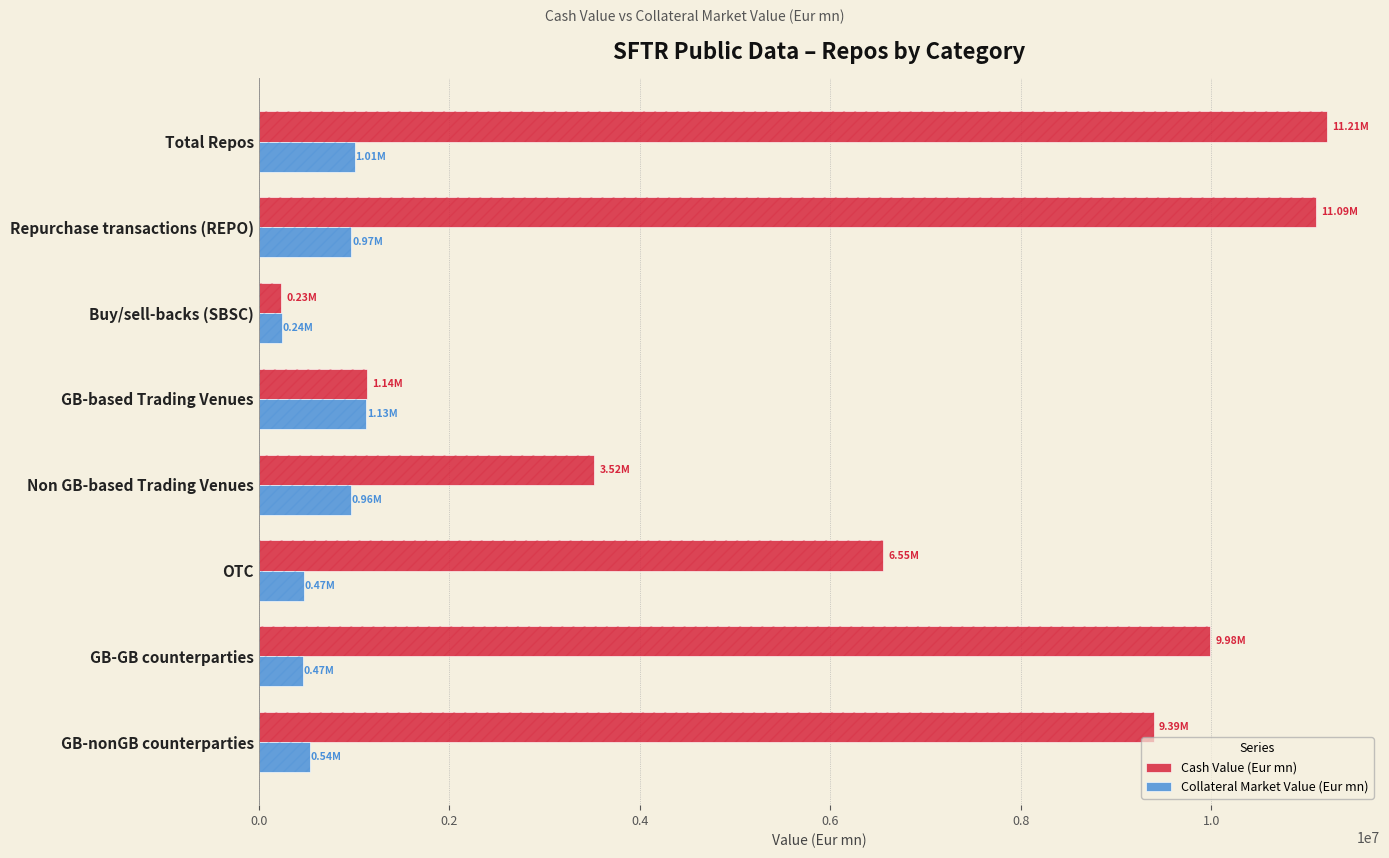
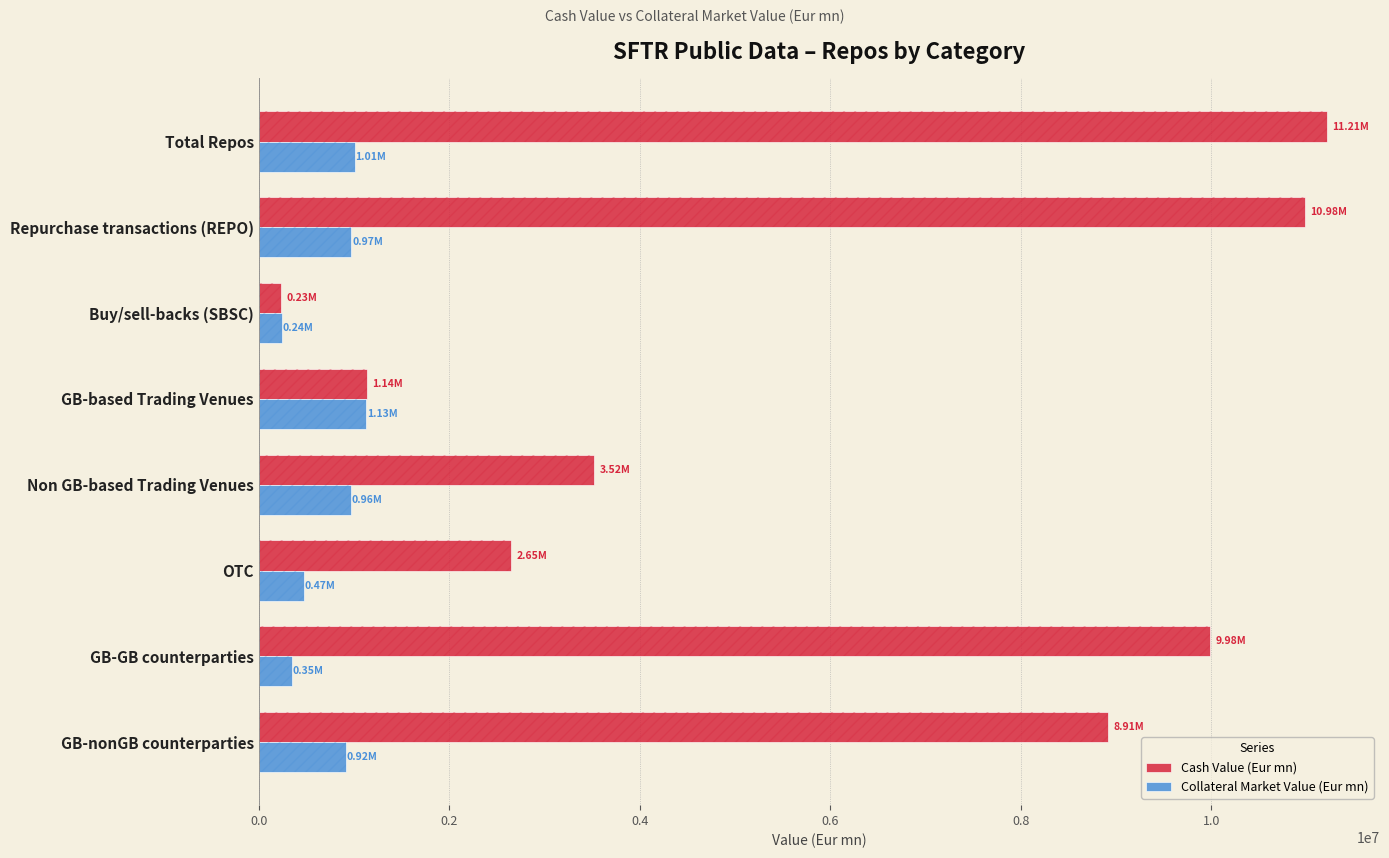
  {
    "Cash Value (Eur mn)": {
      "Total Repos": "11.21M",
-     "Repurchase transactions (REPO)": "11.09M",
+     "Repurchase transactions (REPO)": "10.98M",
      "Buy/sell-backs (SBSC)": "0.23M",
      "GB-based Trading Venues": "1.14M",
      "Non GB-based Trading Venues": "3.52M",
-     "OTC": "6.55M",
+     "OTC": "2.65M",
      "GB-GB counterparties": "9.98M",
-     "GB-nonGB counterparties": "9.39M"
+     "GB-nonGB counterparties": "8.91M"
    },
    "Collateral Market Value (Eur mn)": {
      "Total Repos": "1.01M",
      "Repurchase transactions (REPO)": "0.97M",
      "Buy/sell-backs (SBSC)": "0.24M",
      "GB-based Trading Venues": "1.13M",
      "Non GB-based Trading Venues": "0.96M",
      "OTC": "0.47M",
-     "GB-GB counterparties": "0.47M",
-     "GB-nonGB counterparties": "0.54M"
+     "GB-GB counterparties": "0.35M",
+     "GB-nonGB counterparties": "0.92M"
    }
  }
